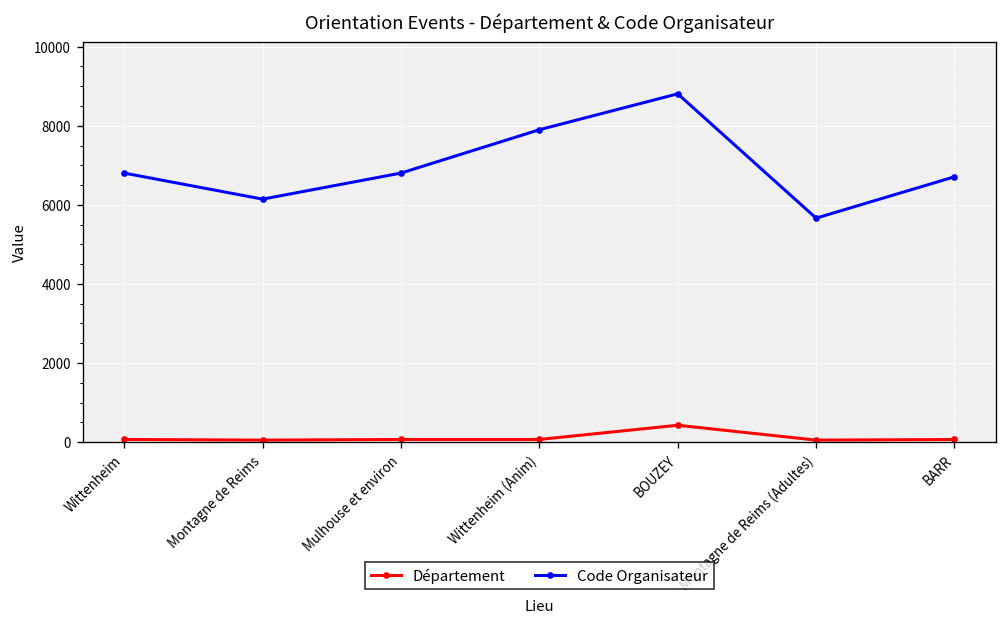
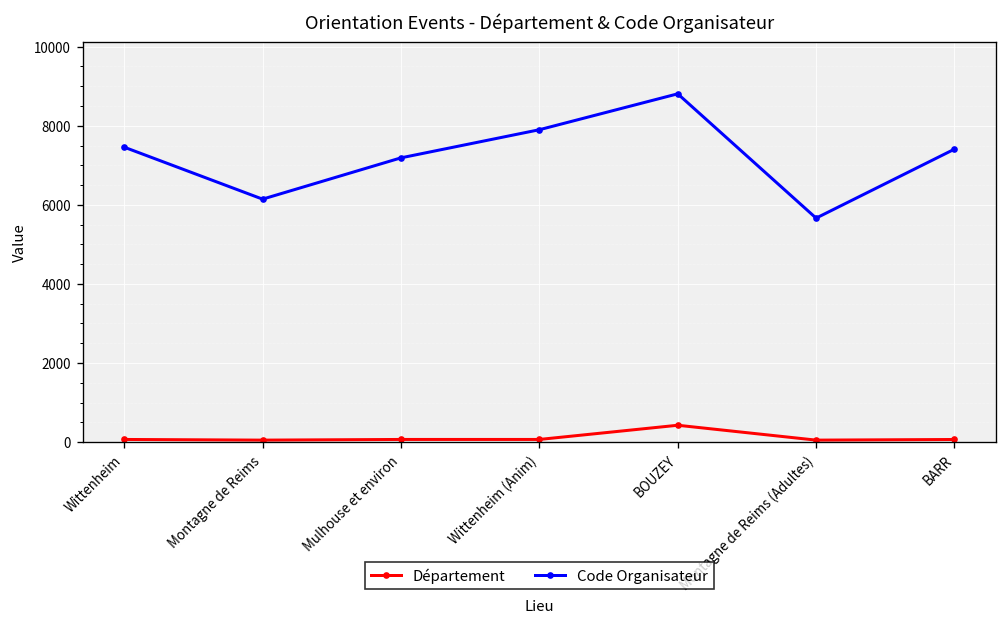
  {
    "Département": {
      "Wittenheim": 100,
      "Montagne de Reims": 100,
      "Mulhouse et environ": 100,
      "Wittenheim (Anim)": 100,
      "BOUZEY": 400,
      "Montagne de Reims (Adultes)": 100,
      "BARR": 100
    },
    "Code Organisateur": {
-     "Wittenheim": 6800,
+     "Wittenheim": 7500,
      "Montagne de Reims": 6100,
-     "Mulhouse et environ": 6800,
+     "Mulhouse et environ": 7200,
      "Wittenheim (Anim)": 7900,
      "BOUZEY": 8800,
      "Montagne de Reims (Adultes)": 5700,
-     "BARR": 6700
+     "BARR": 7400
    }
  }
